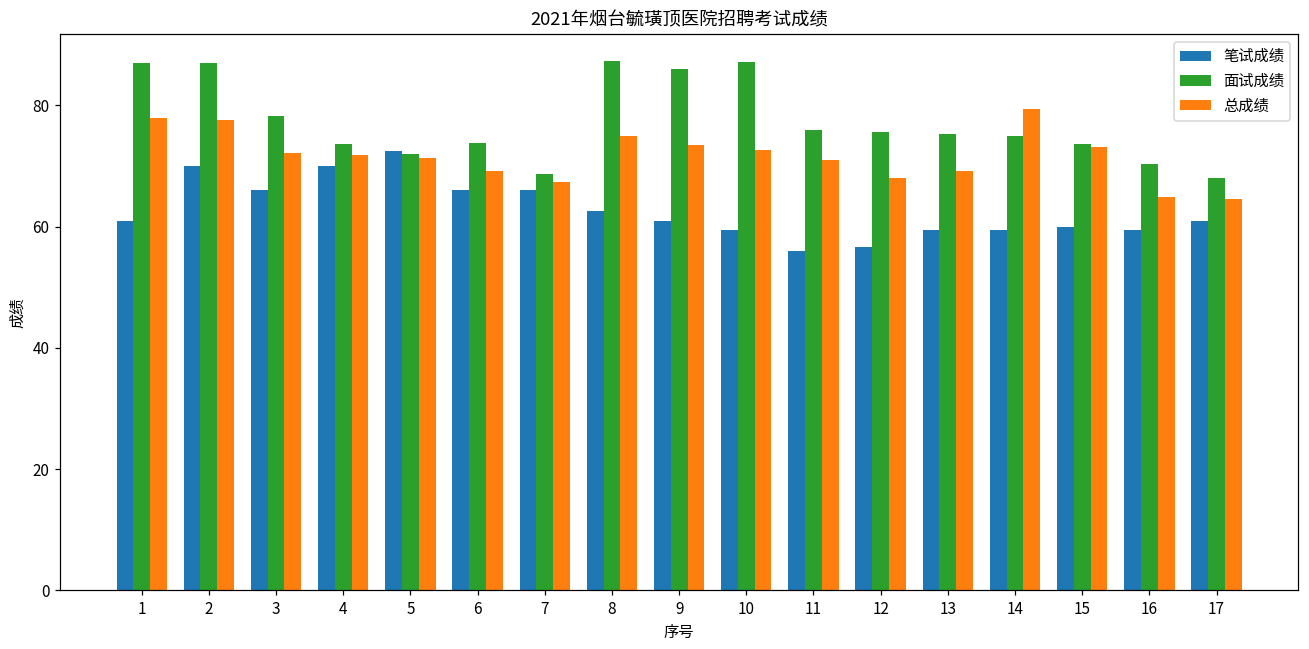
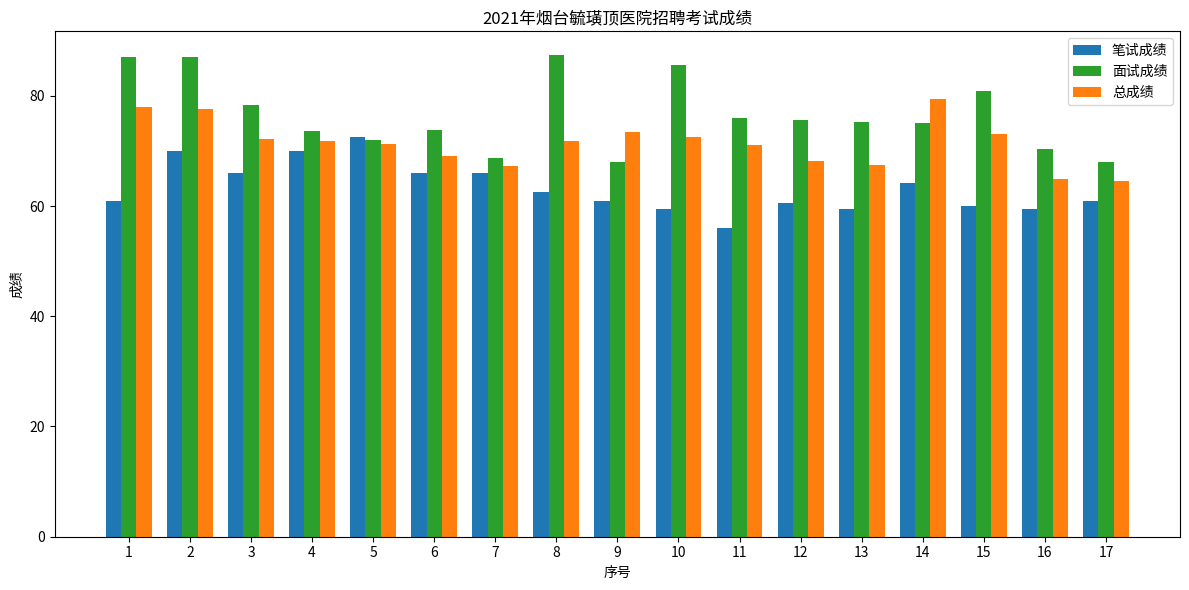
  {
    "笔试成绩": {
      "1": 61,
      "2": 70,
      "3": 66,
      "4": 70,
      "5": 73,
      "6": 66,
      "7": 66,
      "8": 63,
      "9": 61,
      "10": 60,
      "11": 56,
-     "12": 57,
+     "12": 61,
      "13": 60,
-     "14": 60,
+     "14": 64,
      "15": 60,
      "16": 60,
      "17": 61
    },
    "面试成绩": {
      "1": 87,
      "2": 87,
      "3": 78,
      "4": 74,
      "5": 72,
      "6": 74,
      "7": 69,
      "8": 87,
-     "9": 86,
-     "10": 87,
+     "9": 68,
+     "10": 86,
      "11": 76,
      "12": 76,
      "13": 75,
      "14": 75,
-     "15": 74,
+     "15": 81,
      "16": 70,
      "17": 68
    },
    "总成绩": {
      "1": 78,
      "2": 78,
      "3": 72,
      "4": 72,
      "5": 71,
      "6": 69,
      "7": 67,
-     "8": 75,
+     "8": 72,
      "9": 74,
      "10": 73,
      "11": 71,
      "12": 68,
-     "13": 69,
+     "13": 67,
      "14": 79,
      "15": 73,
      "16": 65,
      "17": 65
    }
  }
